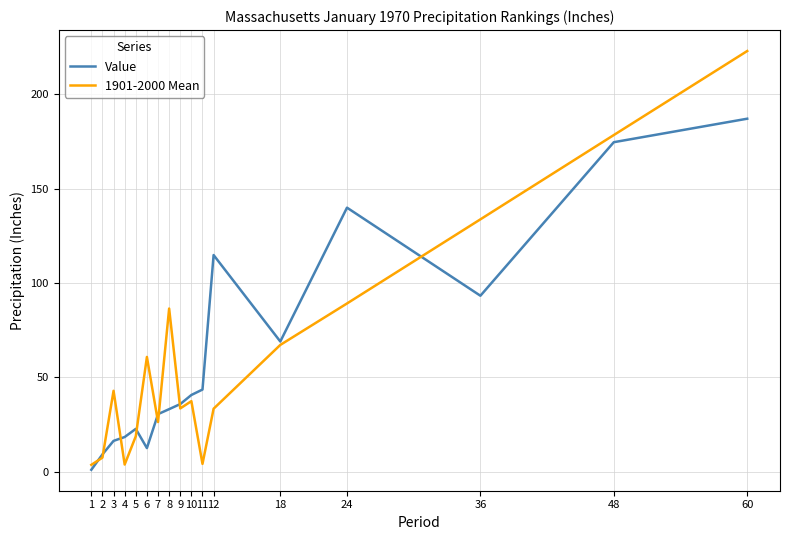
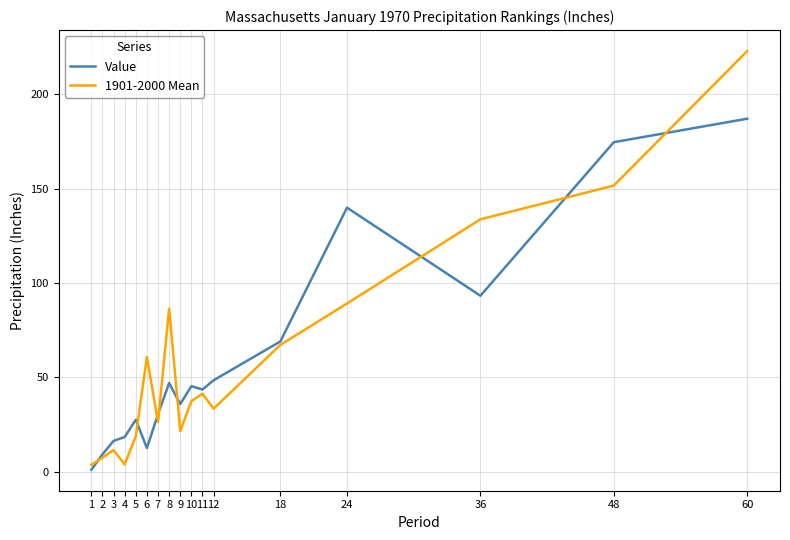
  {
    "Value": {
      "1": 1,
      "2": 9,
      "3": 16,
      "4": 18,
-     "5": 23,
+     "5": 28,
      "6": 13,
      "7": 31,
-     "8": 33,
+     "8": 47,
      "9": 36,
-     "10": 41,
+     "10": 45,
      "11": 44,
-     "12": 115,
+     "12": 48,
      "18": 69,
      "24": 140,
      "36": 93,
      "48": 175,
      "60": 187
    },
    "1901-2000 Mean": {
      "1": 4,
      "2": 7,
-     "3": 43,
+     "3": 11,
      "4": 4,
      "5": 19,
      "6": 61,
      "7": 26,
      "8": 87,
-     "9": 34,
+     "9": 22,
      "10": 37,
-     "11": 4,
+     "11": 41,
      "12": 33,
      "18": 67,
      "24": 89,
      "36": 134,
-     "48": 179,
+     "48": 152,
      "60": 223
    }
  }
